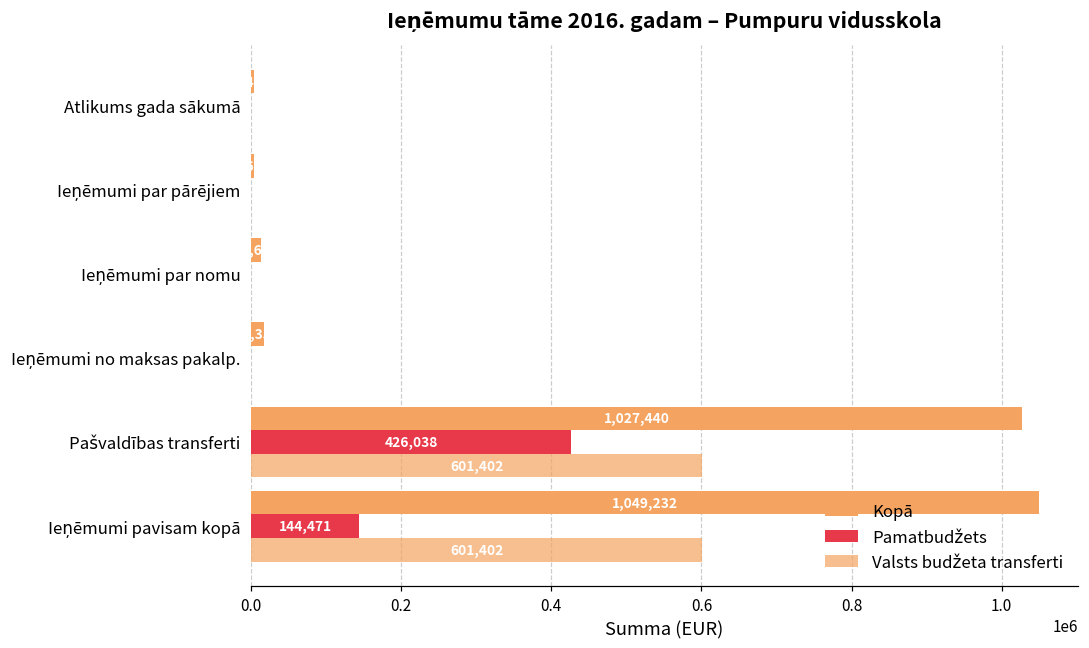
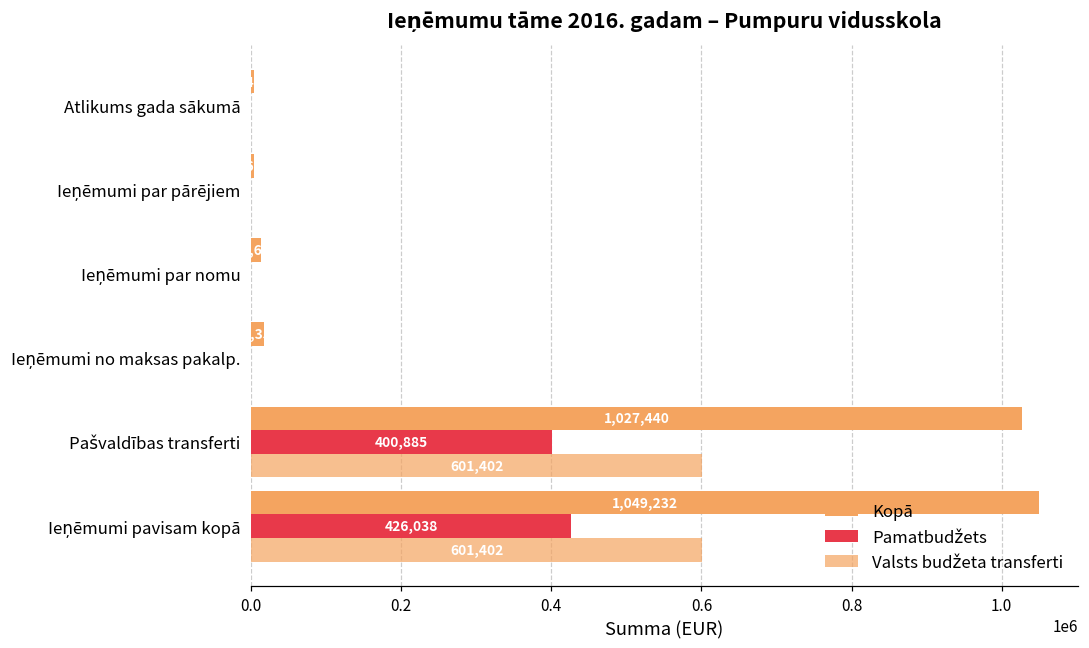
  {
    "Pamatbudžets": {
-     "Pašvaldības transferti": "426,038",
-     "Ieņēmumi pavisam kopā": "144,471"
+     "Pašvaldības transferti": "400,885",
+     "Ieņēmumi pavisam kopā": "426,038"
    }
  }
